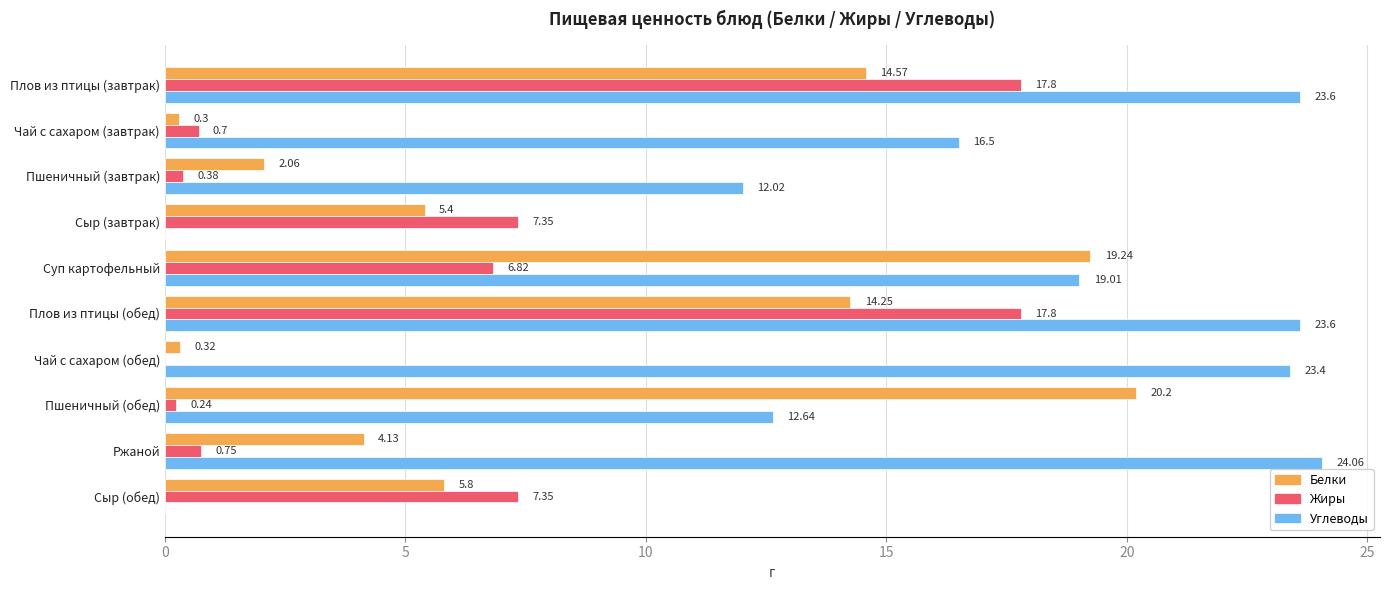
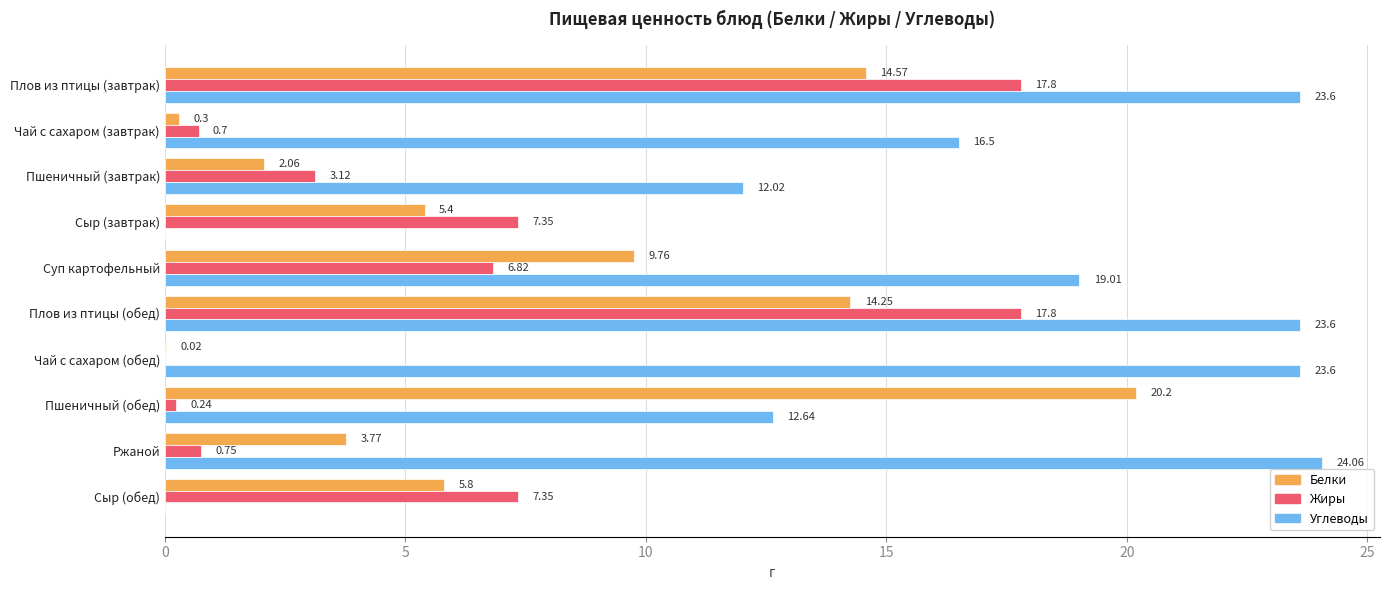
  {
    "Белки": {
      "Плов из птицы (завтрак)": 14.57,
      "Чай с сахаром (завтрак)": 0.3,
      "Пшеничный (завтрак)": 2.06,
      "Сыр (завтрак)": 5.4,
-     "Суп картофельный": 19.24,
+     "Суп картофельный": 9.76,
      "Плов из птицы (обед)": 14.25,
-     "Чай с сахаром (обед)": 0.32,
+     "Чай с сахаром (обед)": 0.02,
      "Пшеничный (обед)": 20.2,
-     "Ржаной": 4.13,
+     "Ржаной": 3.77,
      "Сыр (обед)": 5.8
    },
    "Жиры": {
      "Плов из птицы (завтрак)": 17.8,
      "Чай с сахаром (завтрак)": 0.7,
-     "Пшеничный (завтрак)": 0.38,
+     "Пшеничный (завтрак)": 3.12,
      "Сыр (завтрак)": 7.35,
      "Суп картофельный": 6.82,
      "Плов из птицы (обед)": 17.8,
      "Пшеничный (обед)": 0.24,
      "Ржаной": 0.75,
      "Сыр (обед)": 7.35
    },
    "Углеводы": {
      "Плов из птицы (завтрак)": 23.6,
      "Чай с сахаром (завтрак)": 16.5,
      "Пшеничный (завтрак)": 12.02,
      "Суп картофельный": 19.01,
      "Плов из птицы (обед)": 23.6,
-     "Чай с сахаром (обед)": 23.4,
+     "Чай с сахаром (обед)": 23.6,
      "Пшеничный (обед)": 12.64,
      "Ржаной": 24.06
    }
  }
